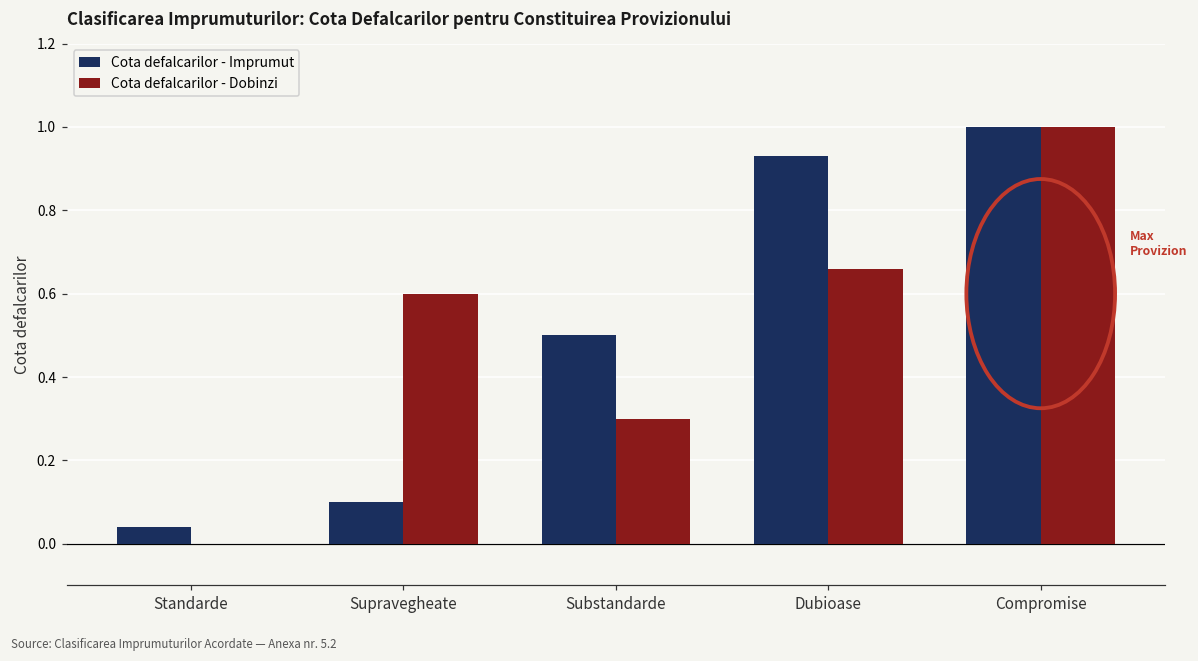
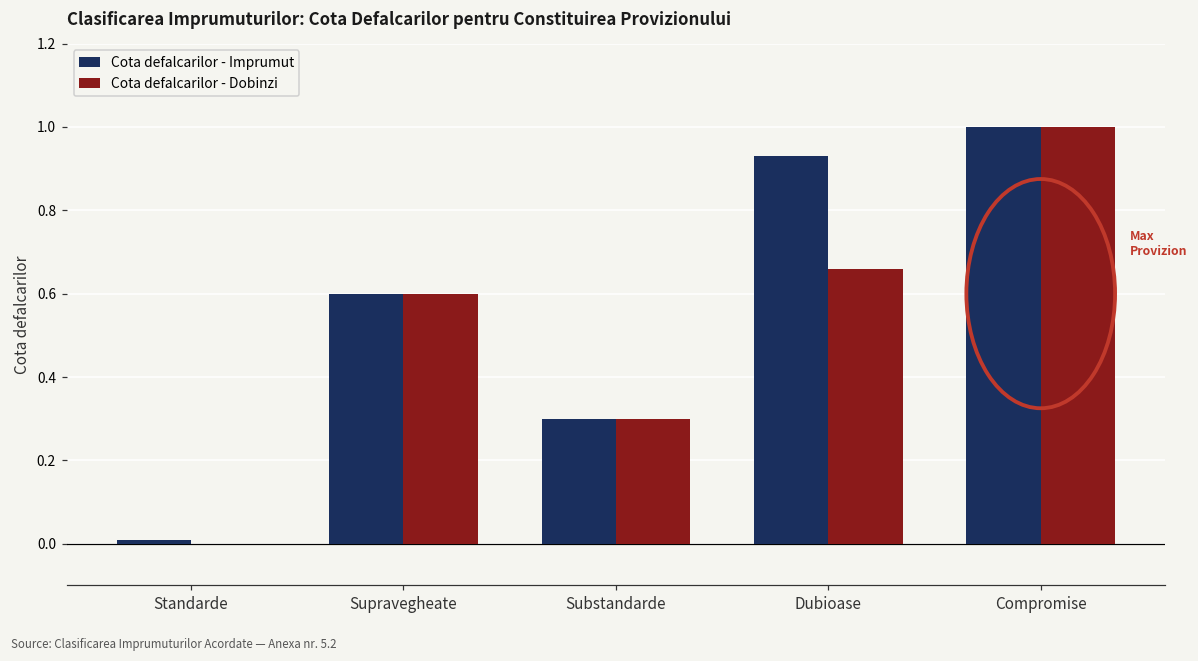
  {
    "Cota defalcarilor - Imprumut": {
-     "Standarde": 0.04,
-     "Supravegheate": 0.1,
-     "Substandarde": 0.5,
+     "Standarde": 0.01,
+     "Supravegheate": 0.6,
+     "Substandarde": 0.3,
      "Dubioase": 0.93,
      "Compromise": 1.00
    },
    "Cota defalcarilor - Dobinzi": {
      "Standarde": 0.00,
      "Supravegheate": 0.60,
      "Substandarde": 0.30,
      "Dubioase": 0.66,
      "Compromise": 1.00
    }
  }
